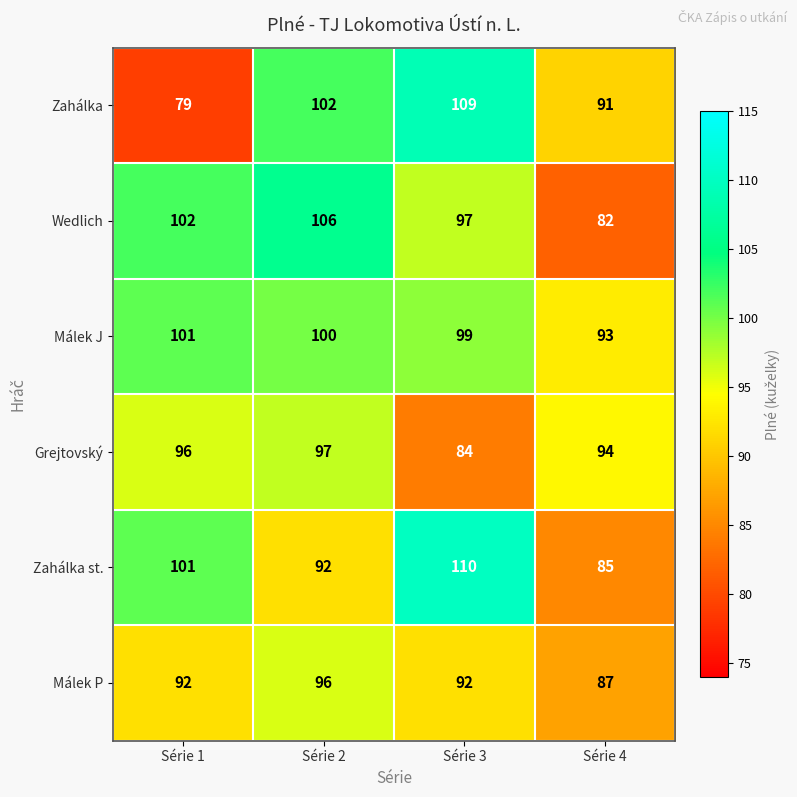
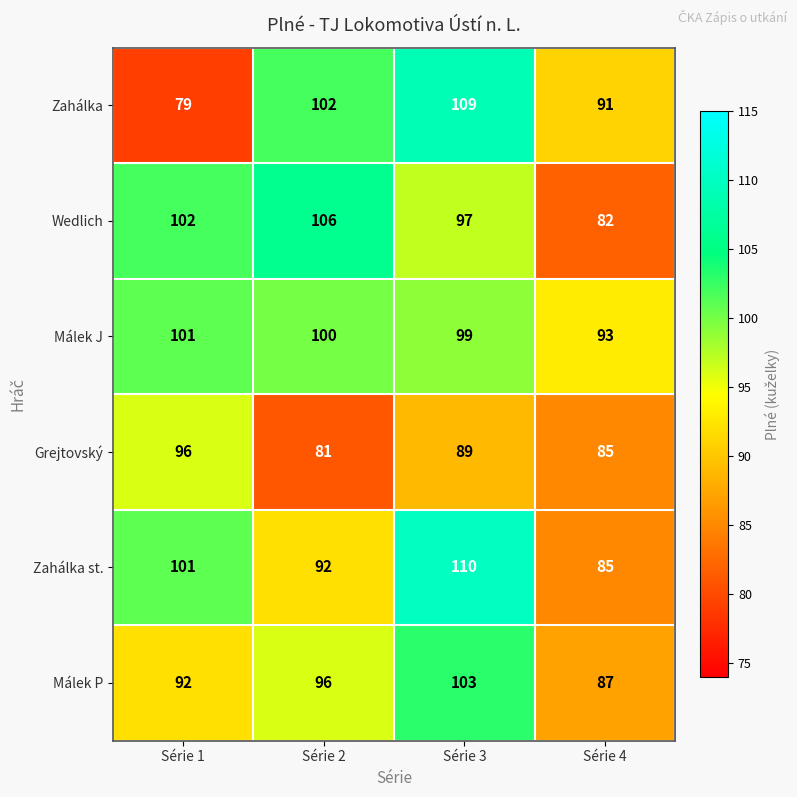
  {
    "Zahálka": {
      "Série 1": 79,
      "Série 2": 102,
      "Série 3": 109,
      "Série 4": 91
    },
    "Wedlich": {
      "Série 1": 102,
      "Série 2": 106,
      "Série 3": 97,
      "Série 4": 82
    },
    "Málek J": {
      "Série 1": 101,
      "Série 2": 100,
      "Série 3": 99,
      "Série 4": 93
    },
    "Grejtovský": {
      "Série 1": 96,
-     "Série 2": 97,
-     "Série 3": 84,
-     "Série 4": 94
+     "Série 2": 81,
+     "Série 3": 89,
+     "Série 4": 85
    },
    "Zahálka st.": {
      "Série 1": 101,
      "Série 2": 92,
      "Série 3": 110,
      "Série 4": 85
    },
    "Málek P": {
      "Série 1": 92,
      "Série 2": 96,
-     "Série 3": 92,
+     "Série 3": 103,
      "Série 4": 87
    }
  }
